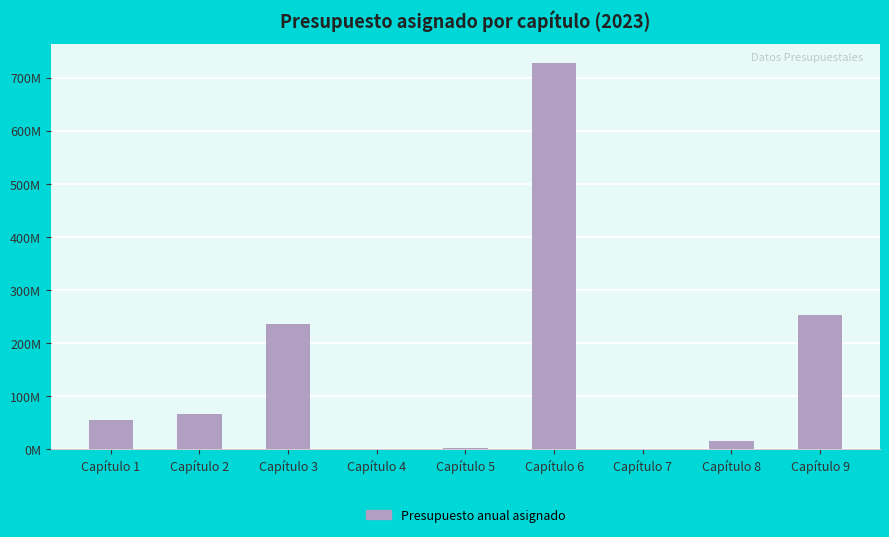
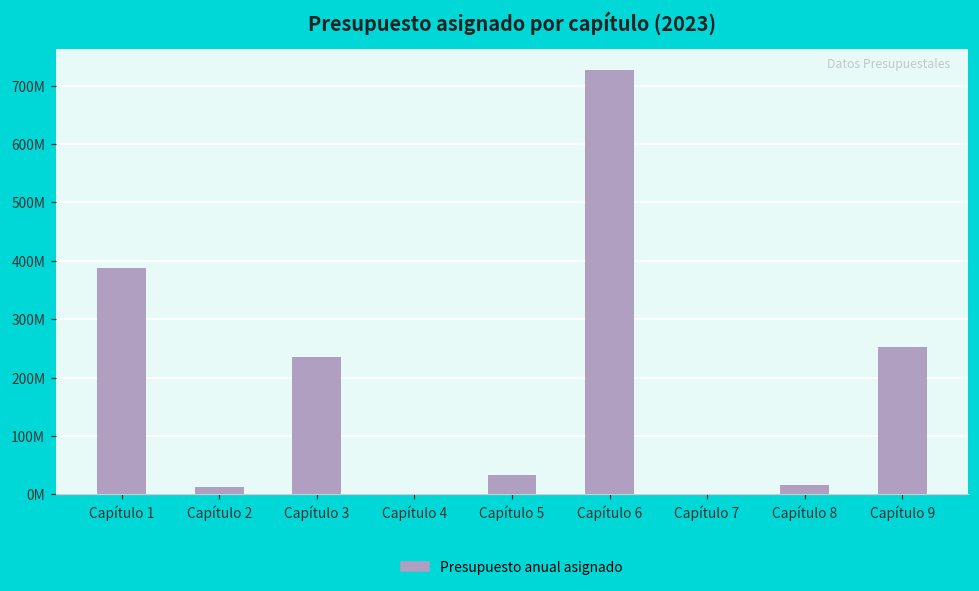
  {
-   "Capítulo 1": 60000000,
-   "Capítulo 2": 70000000,
+   "Capítulo 1": 390000000,
+   "Capítulo 2": 10000000,
    "Capítulo 3": 240000000,
    "Capítulo 4": 0,
-   "Capítulo 5": 0,
+   "Capítulo 5": 30000000,
    "Capítulo 6": 730000000,
    "Capítulo 7": 0,
    "Capítulo 8": 20000000,
    "Capítulo 9": 250000000
  }
